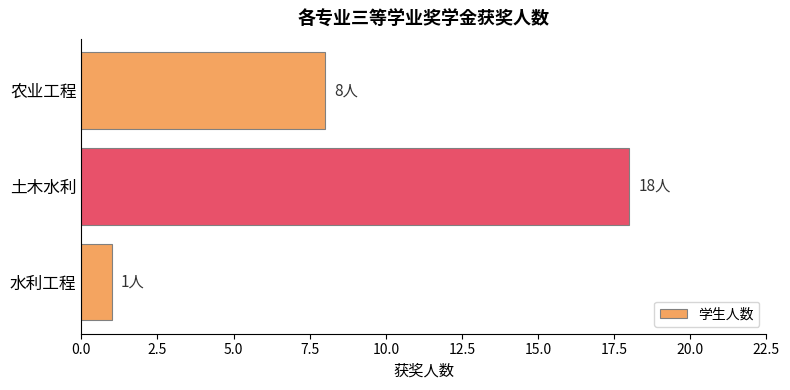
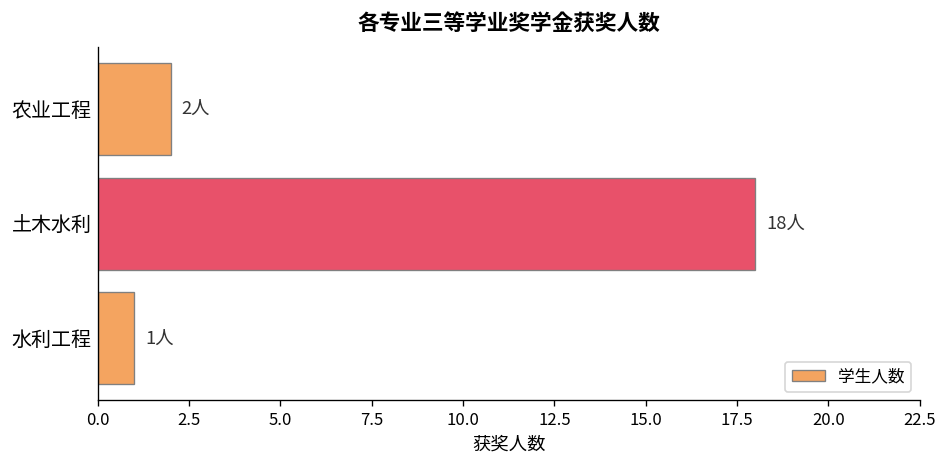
  {
-   "农业工程": "8人",
+   "农业工程": "2人",
    "土木水利": "18人",
    "水利工程": "1人"
  }
